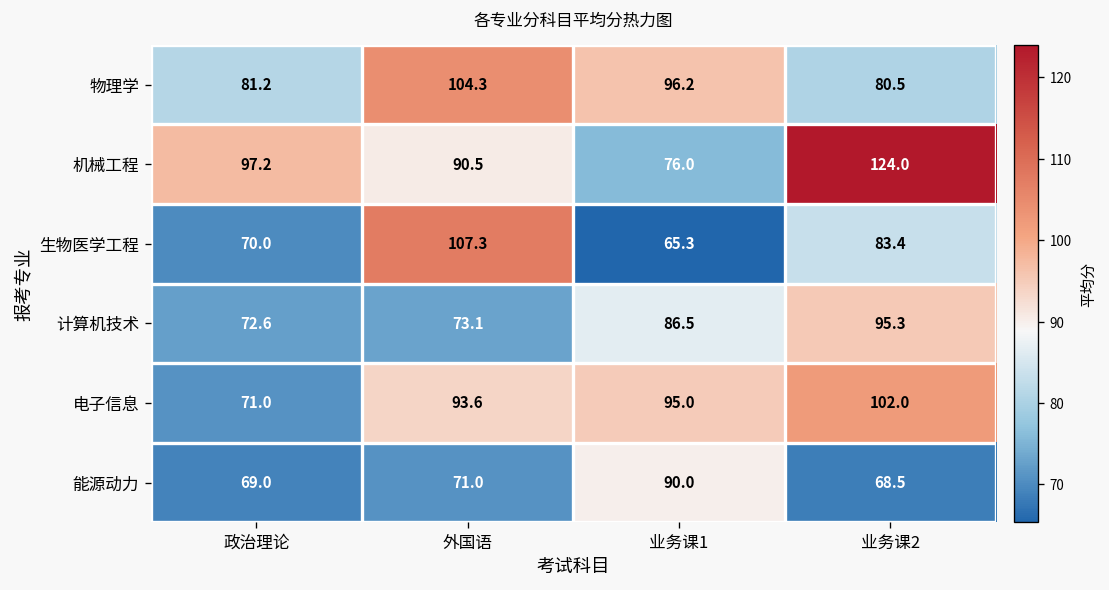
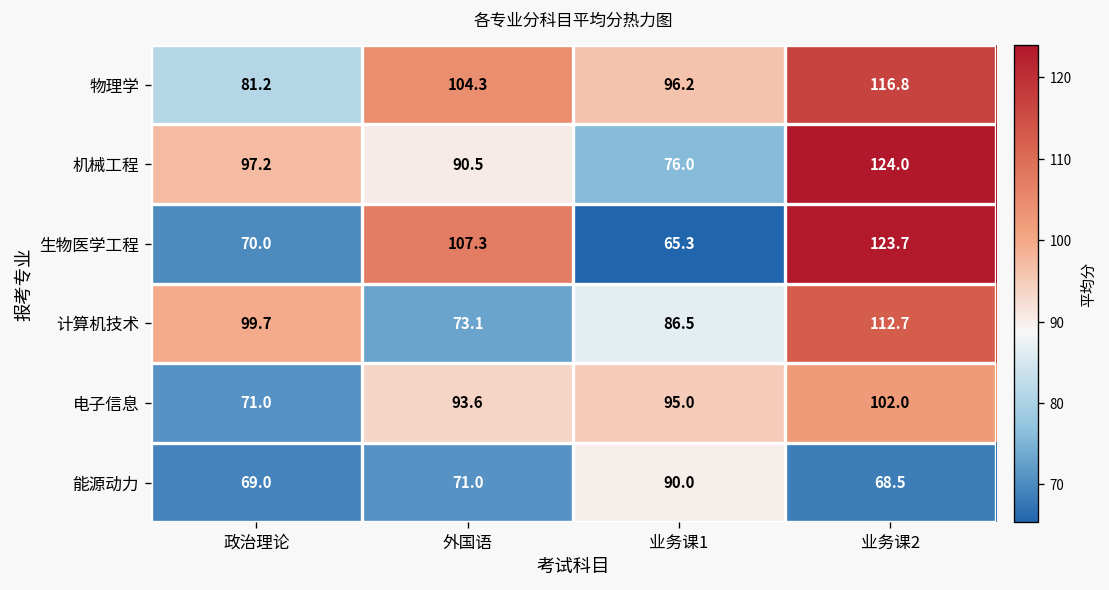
  {
    "物理学": {
      "政治理论": 81.2,
      "外国语": 104.3,
      "业务课1": 96.2,
-     "业务课2": 80.5
+     "业务课2": 116.8
    },
    "机械工程": {
      "政治理论": 97.2,
      "外国语": 90.5,
      "业务课1": 76.0,
      "业务课2": 124.0
    },
    "生物医学工程": {
      "政治理论": 70.0,
      "外国语": 107.3,
      "业务课1": 65.3,
-     "业务课2": 83.4
+     "业务课2": 123.7
    },
    "计算机技术": {
-     "政治理论": 72.6,
+     "政治理论": 99.7,
      "外国语": 73.1,
      "业务课1": 86.5,
-     "业务课2": 95.3
+     "业务课2": 112.7
    },
    "电子信息": {
      "政治理论": 71.0,
      "外国语": 93.6,
      "业务课1": 95.0,
      "业务课2": 102.0
    },
    "能源动力": {
      "政治理论": 69.0,
      "外国语": 71.0,
      "业务课1": 90.0,
      "业务课2": 68.5
    }
  }
